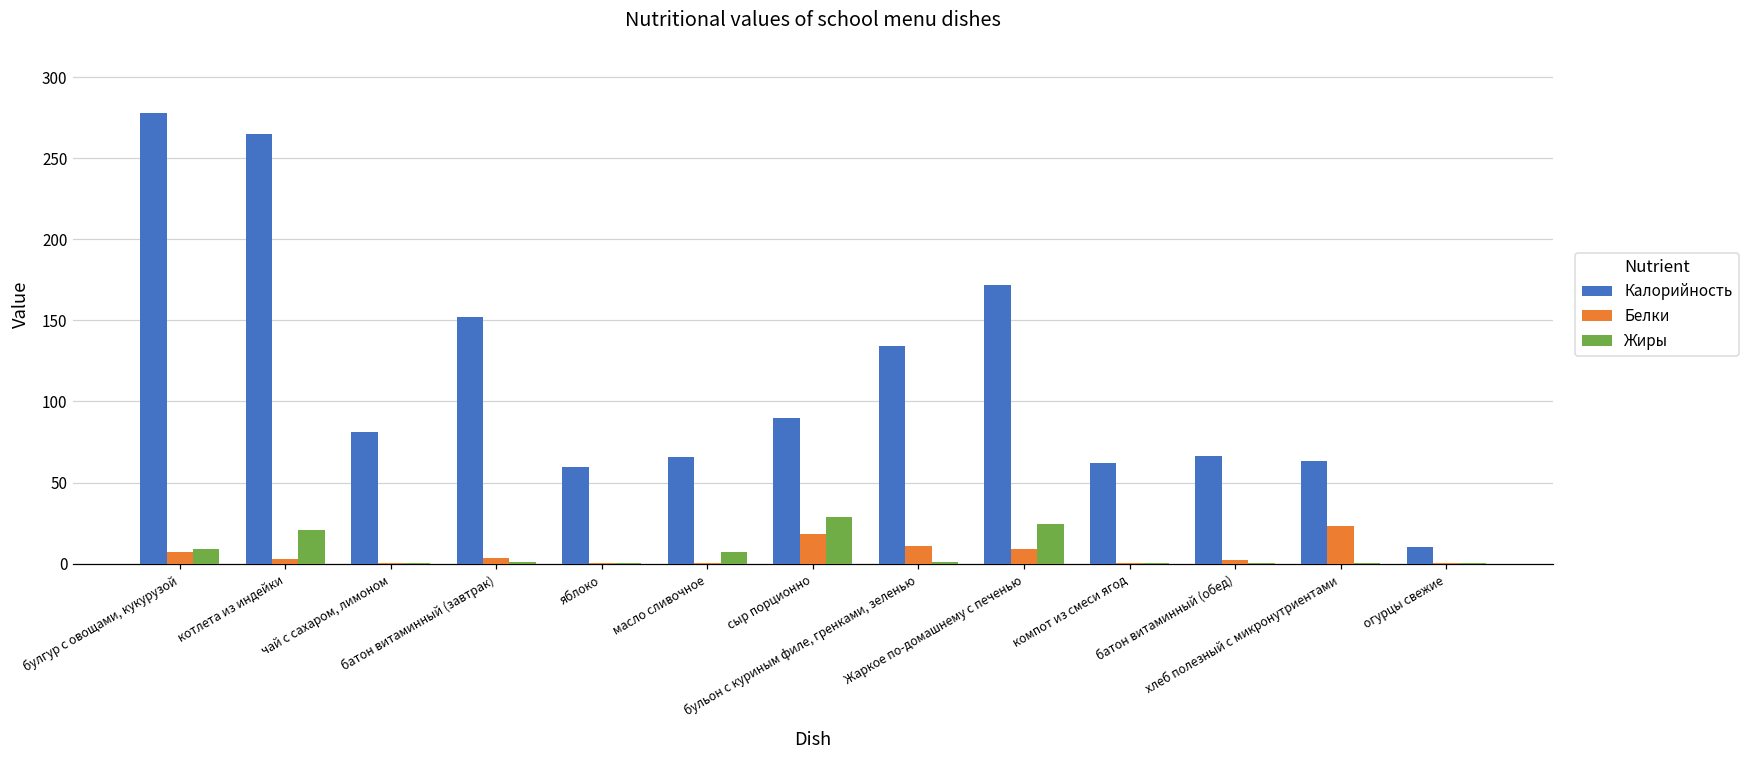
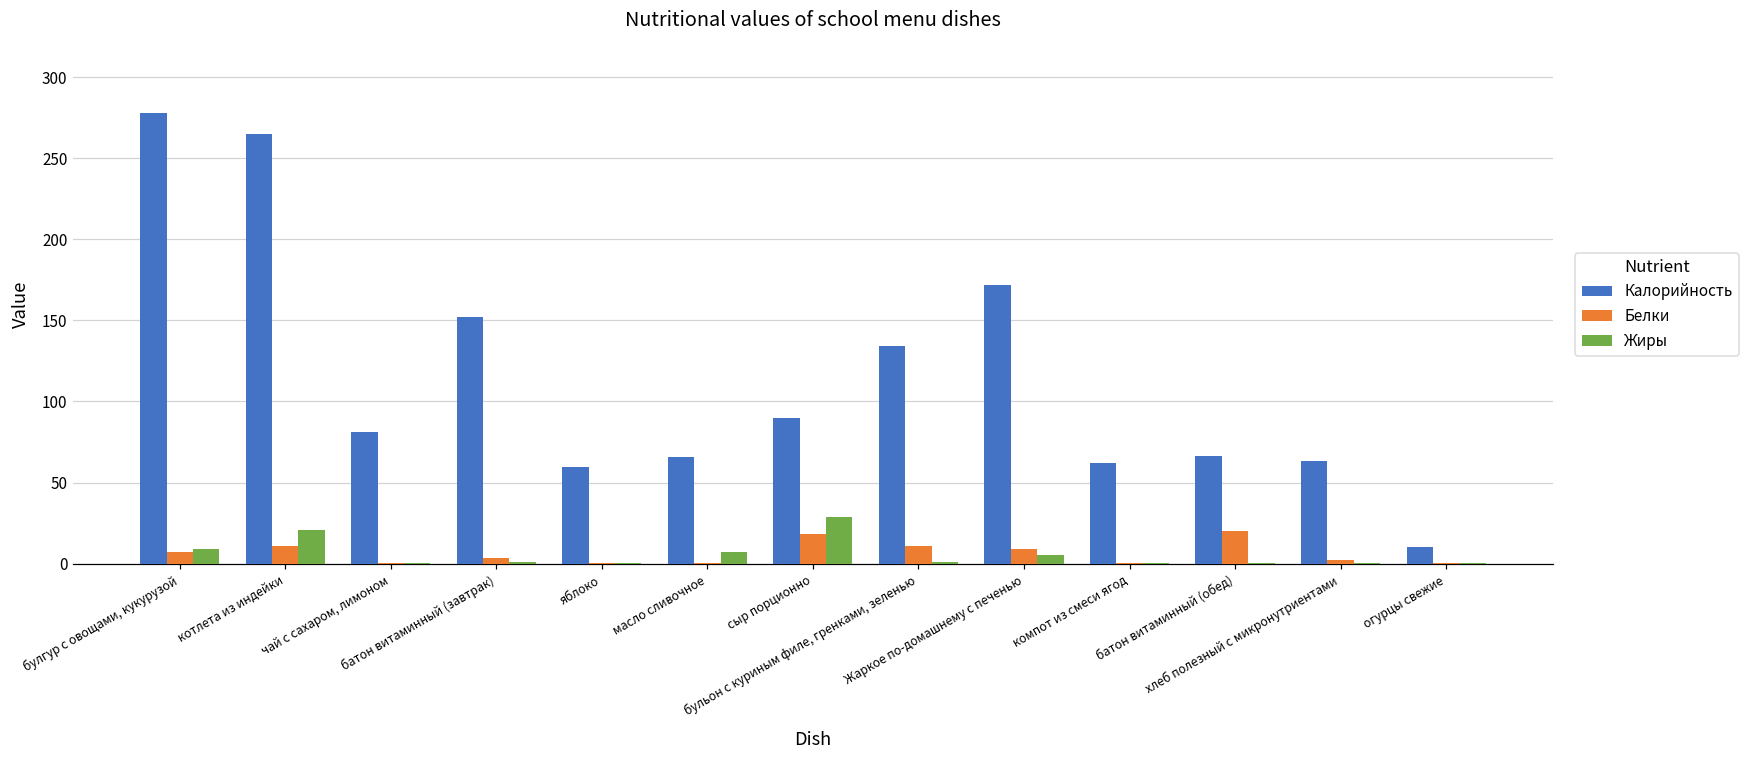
  {
    "Калорийность": {
      "булгур с овощами, кукурузой": 278,
      "котлета из индейки": 265,
      "чай с сахаром, лимоном": 81,
      "батон витаминный (завтрак)": 152,
      "яблоко": 59,
      "масло сливочное": 66,
      "сыр порционно": 90,
      "бульон с куриным филе, гренками, зеленью": 134,
      "Жаркое по-домашнему с печенью": 172,
      "компот из смеси ягод": 62,
      "батон витаминный (обед)": 66,
      "хлеб полезный с микронутриентами": 63,
      "огурцы свежие": 10
    },
    "Белки": {
      "булгур с овощами, кукурузой": 7,
-     "котлета из индейки": 3,
+     "котлета из индейки": 11,
      "батон витаминный (завтрак)": 3,
      "сыр порционно": 18,
      "бульон с куриным филе, гренками, зеленью": 11,
      "Жаркое по-домашнему с печенью": 9,
-     "батон витаминный (обед)": 2,
-     "хлеб полезный с микронутриентами": 23
+     "батон витаминный (обед)": 20,
+     "хлеб полезный с микронутриентами": 2
    },
    "Жиры": {
      "булгур с овощами, кукурузой": 9,
      "котлета из индейки": 21,
      "масло сливочное": 7,
      "сыр порционно": 29,
-     "Жаркое по-домашнему с печенью": 24
+     "Жаркое по-домашнему с печенью": 5
    }
  }
